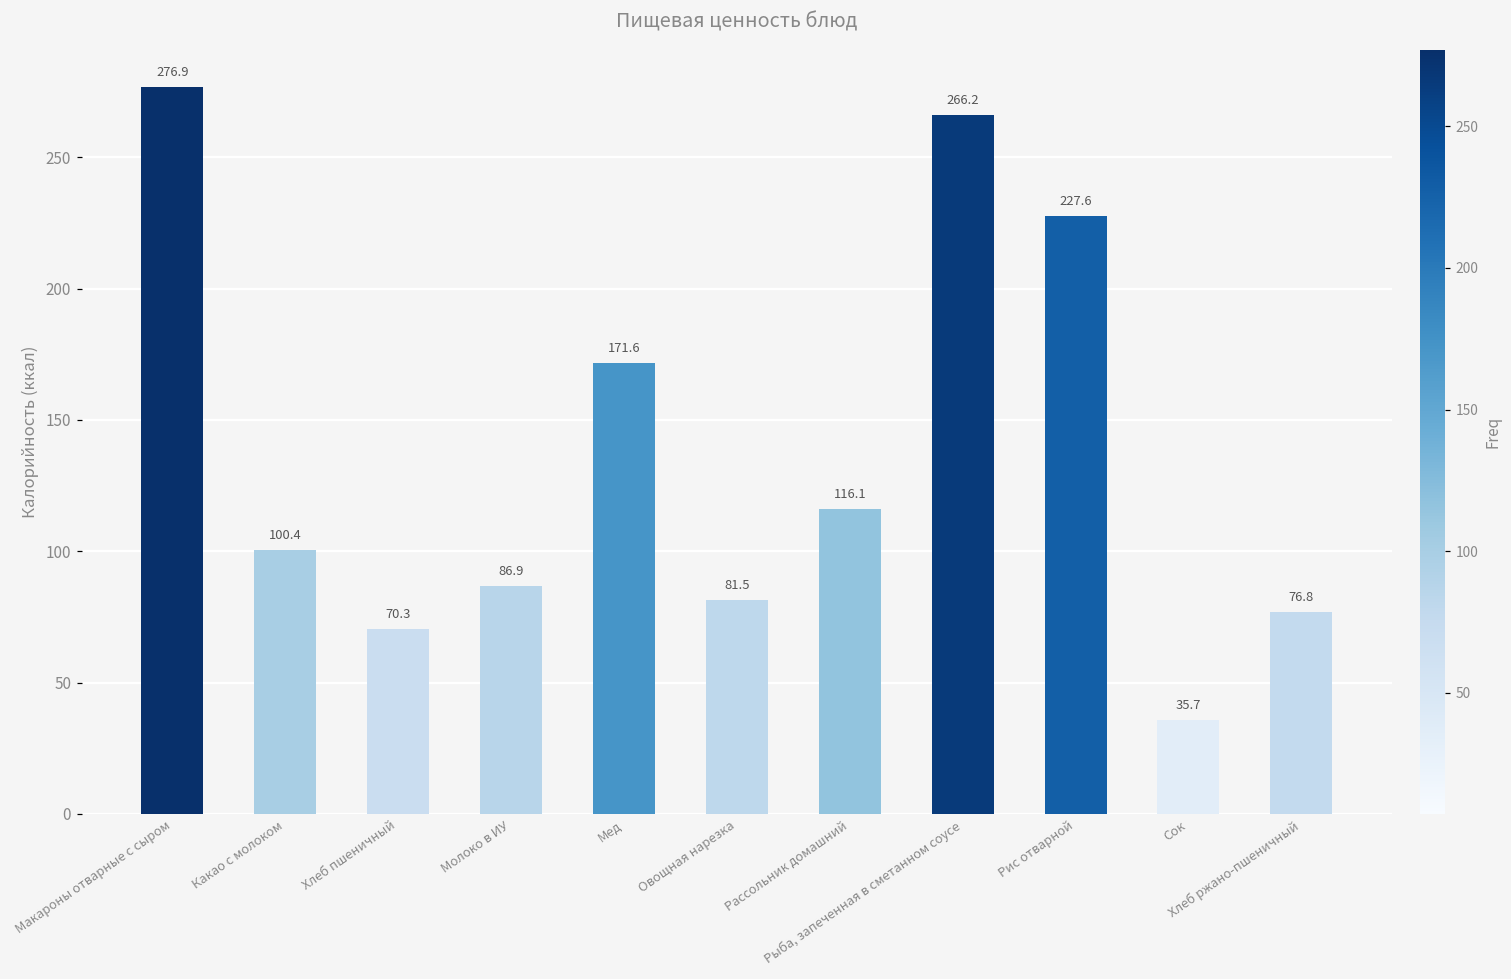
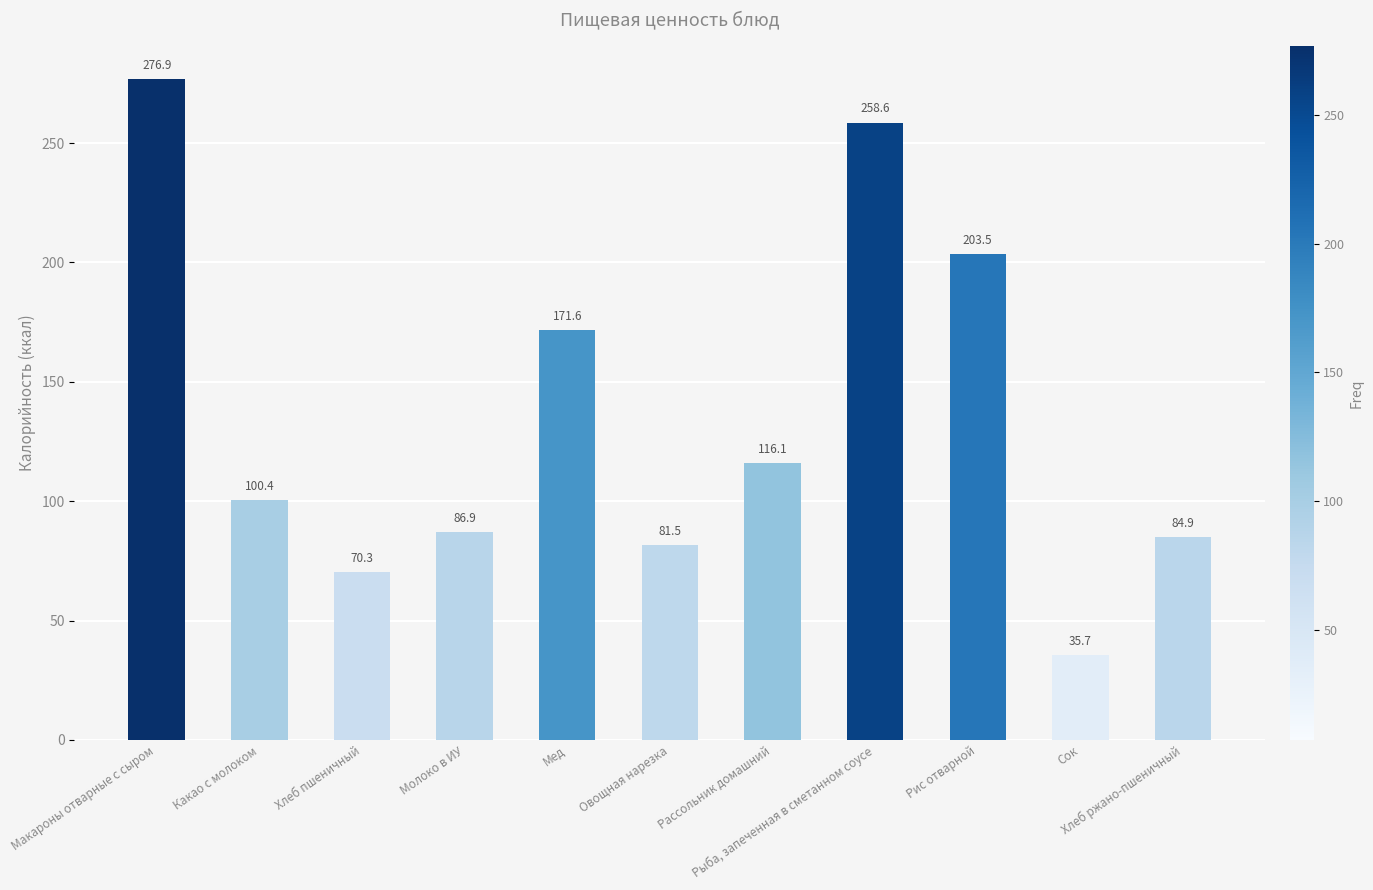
  {
    "Макароны отварные с сыром": 276.9,
    "Какао с молоком": 100.4,
    "Хлеб пшеничный": 70.3,
    "Молоко в ИУ": 86.9,
    "Мед": 171.6,
    "Овощная нарезка": 81.5,
    "Рассольник домашний": 116.1,
-   "Рыба, запеченная в сметанном соусе": 266.2,
-   "Рис отварной": 227.6,
+   "Рыба, запеченная в сметанном соусе": 258.6,
+   "Рис отварной": 203.5,
    "Сок": 35.7,
-   "Хлеб ржано-пшеничный": 76.8
+   "Хлеб ржано-пшеничный": 84.9
  }
